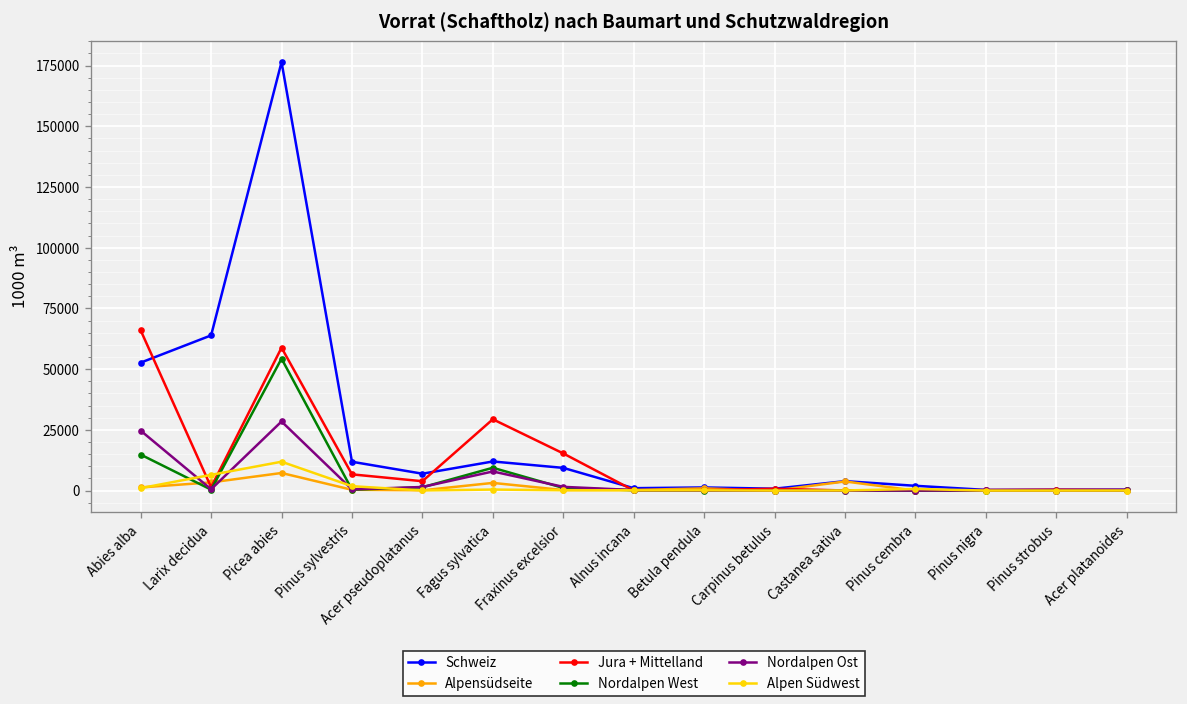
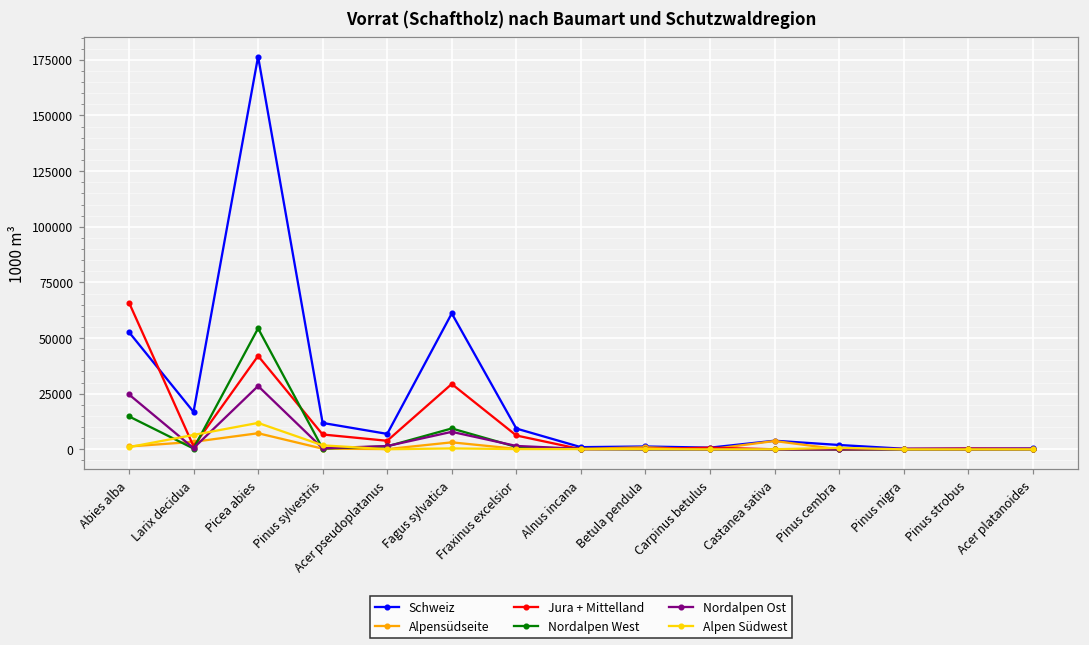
  {
    "Schweiz": {
      "Abies alba": 53000,
-     "Larix decidua": 64000,
+     "Larix decidua": 17000,
      "Picea abies": 176000,
      "Pinus sylvestris": 12000,
      "Acer pseudoplatanus": 7000,
-     "Fagus sylvatica": 12000,
+     "Fagus sylvatica": 61000,
      "Fraxinus excelsior": 9000,
      "Pinus cembra": 2000
    },
    "Jura + Mittelland": {
      "Abies alba": 66000,
-     "Picea abies": 59000,
+     "Picea abies": 42000,
      "Pinus sylvestris": 7000,
      "Acer pseudoplatanus": 4000,
      "Fagus sylvatica": 29000,
-     "Fraxinus excelsior": 15000
+     "Fraxinus excelsior": 6000
    },
    "Nordalpen West": {
      "Abies alba": 15000,
      "Picea abies": 54000,
      "Fagus sylvatica": 9000
    },
    "Nordalpen Ost": {
      "Abies alba": 25000,
      "Picea abies": 28000,
      "Fagus sylvatica": 8000
    }
  }
